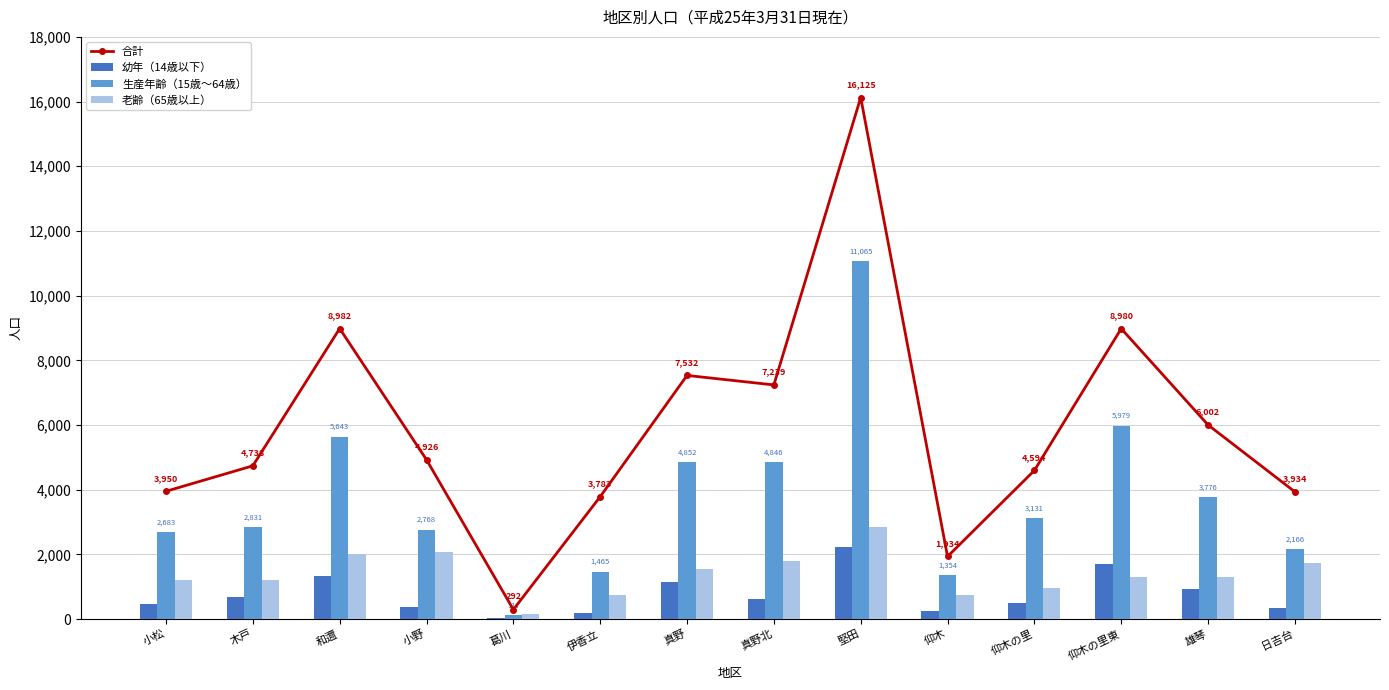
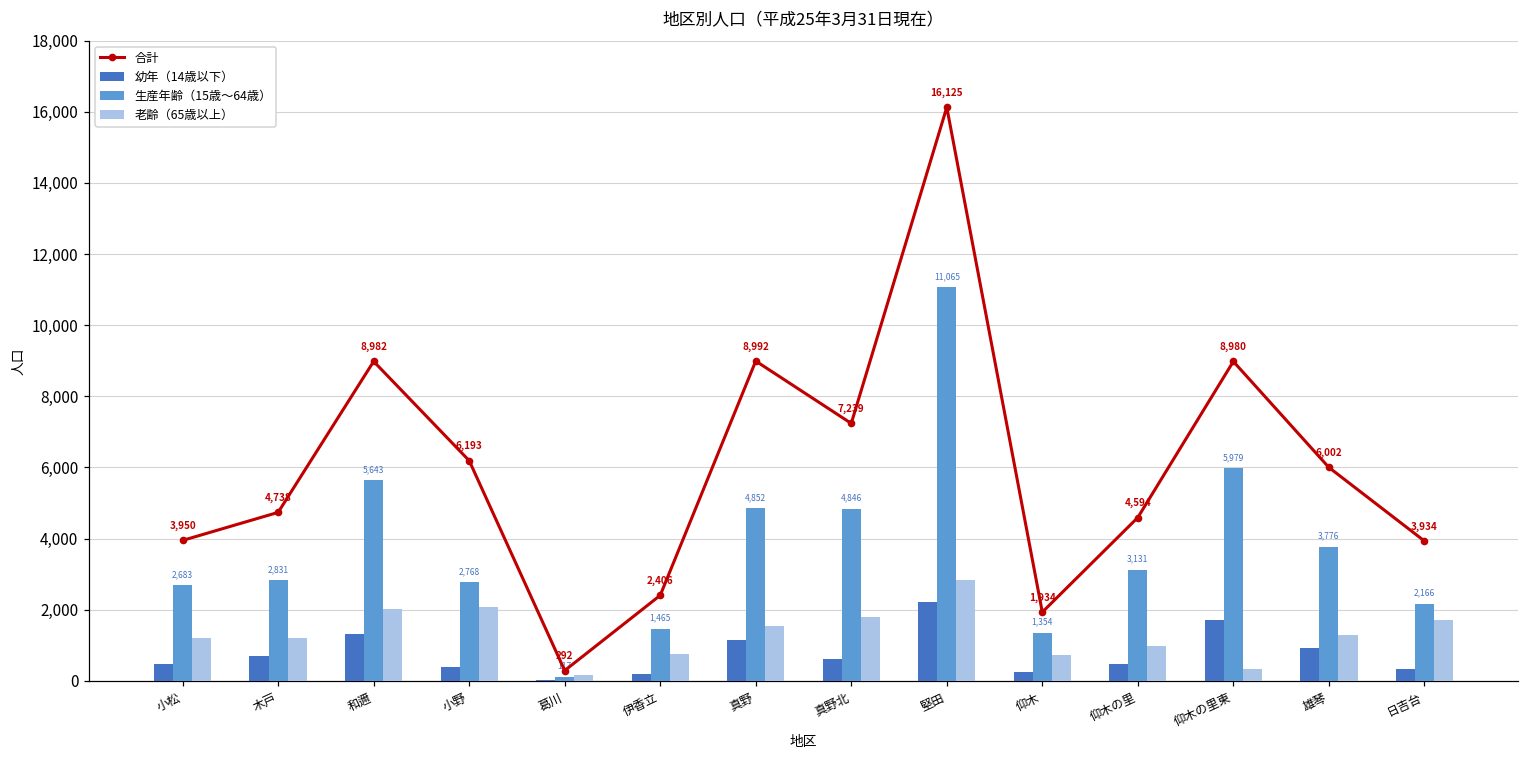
  {
    "合計": {
      "小松": "3,950",
      "木戸": "4,738",
      "和邇": "8,982",
-     "小野": "4,926",
+     "小野": "6,193",
      "葛川": "292",
-     "伊香立": "3,783",
-     "真野": "7,532",
+     "伊香立": "2,406",
+     "真野": "8,992",
      "真野北": "7,239",
      "堅田": "16,125",
      "仰木": "1,934",
      "仰木の里": "4,594",
      "仰木の里東": "8,980",
      "雄琴": "6,002",
      "日吉台": "3,934"
    },
    "老齢（65歳以上）": {
      "小松": "1,200",
      "木戸": "1,200",
      "和邇": "2,000",
      "小野": "2,100",
      "葛川": "200",
      "伊香立": "700",
      "真野": "1,500",
      "真野北": "1,800",
      "堅田": "2,800",
      "仰木": "700",
      "仰木の里": "1,000",
-     "仰木の里東": "1,300",
+     "仰木の里東": "300",
      "雄琴": "1,300",
      "日吉台": "1,700"
    }
  }
